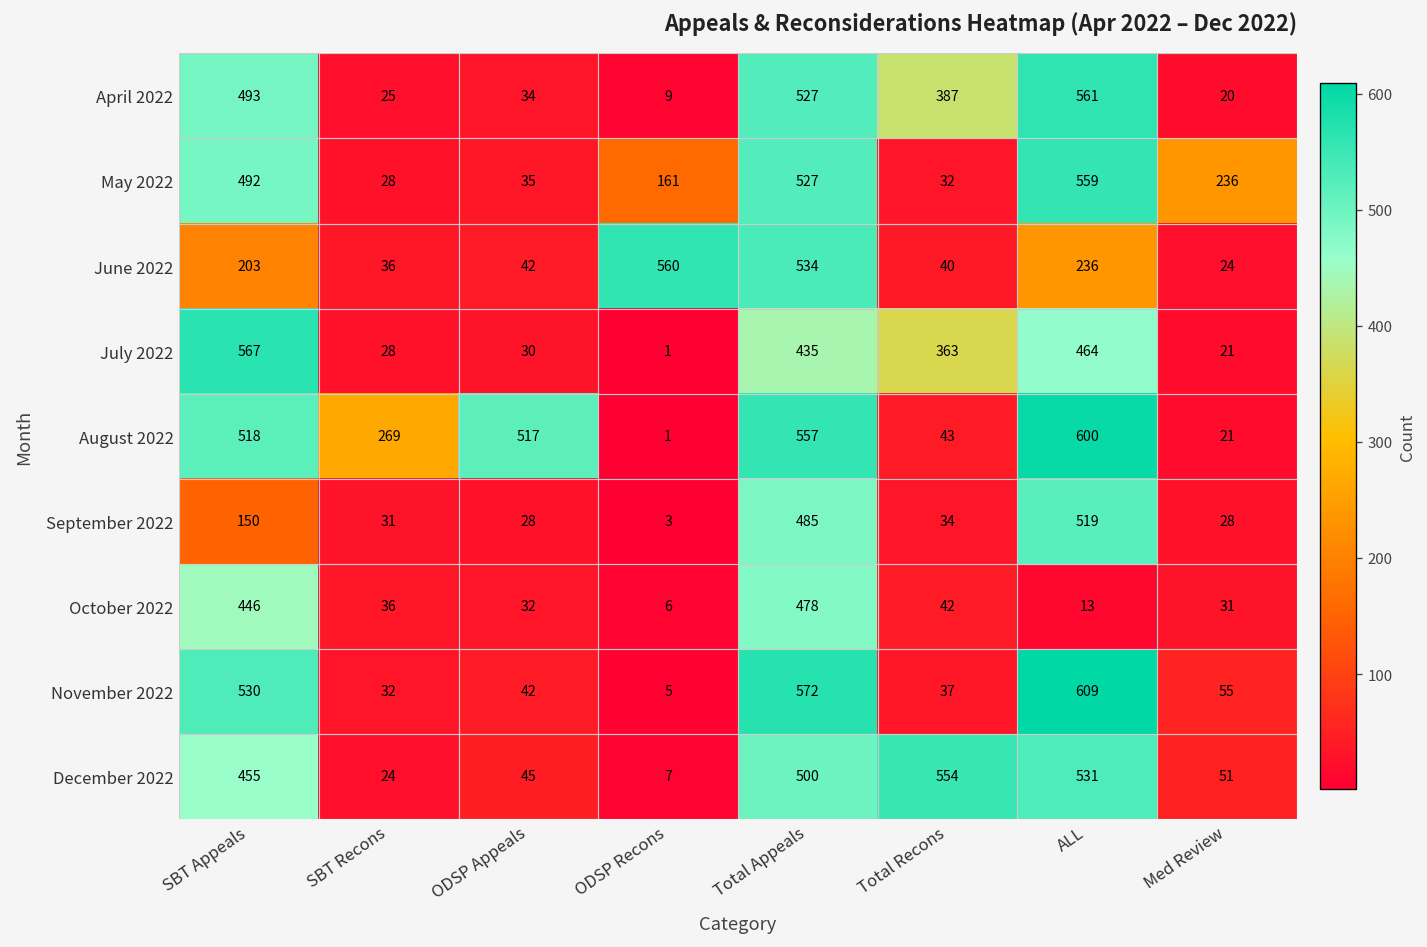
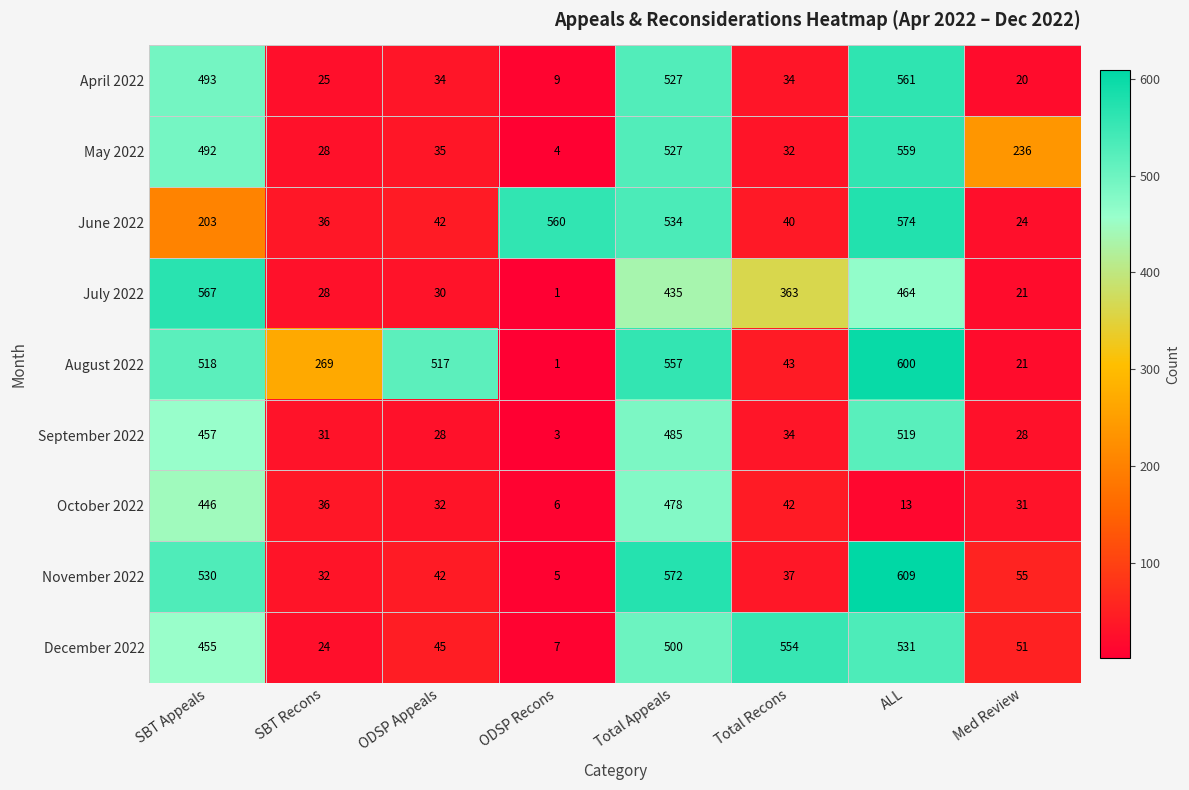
  {
    "April 2022": {
      "SBT Appeals": 493,
      "SBT Recons": 25,
      "ODSP Appeals": 34,
      "ODSP Recons": 9,
      "Total Appeals": 527,
-     "Total Recons": 387,
+     "Total Recons": 34,
      "ALL": 561,
      "Med Review": 20
    },
    "May 2022": {
      "SBT Appeals": 492,
      "SBT Recons": 28,
      "ODSP Appeals": 35,
-     "ODSP Recons": 161,
+     "ODSP Recons": 4,
      "Total Appeals": 527,
      "Total Recons": 32,
      "ALL": 559,
      "Med Review": 236
    },
    "June 2022": {
      "SBT Appeals": 203,
      "SBT Recons": 36,
      "ODSP Appeals": 42,
      "ODSP Recons": 560,
      "Total Appeals": 534,
      "Total Recons": 40,
-     "ALL": 236,
+     "ALL": 574,
      "Med Review": 24
    },
    "July 2022": {
      "SBT Appeals": 567,
      "SBT Recons": 28,
      "ODSP Appeals": 30,
      "ODSP Recons": 1,
      "Total Appeals": 435,
      "Total Recons": 363,
      "ALL": 464,
      "Med Review": 21
    },
    "August 2022": {
      "SBT Appeals": 518,
      "SBT Recons": 269,
      "ODSP Appeals": 517,
      "ODSP Recons": 1,
      "Total Appeals": 557,
      "Total Recons": 43,
      "ALL": 600,
      "Med Review": 21
    },
    "September 2022": {
-     "SBT Appeals": 150,
+     "SBT Appeals": 457,
      "SBT Recons": 31,
      "ODSP Appeals": 28,
      "ODSP Recons": 3,
      "Total Appeals": 485,
      "Total Recons": 34,
      "ALL": 519,
      "Med Review": 28
    },
    "October 2022": {
      "SBT Appeals": 446,
      "SBT Recons": 36,
      "ODSP Appeals": 32,
      "ODSP Recons": 6,
      "Total Appeals": 478,
      "Total Recons": 42,
      "ALL": 13,
      "Med Review": 31
    },
    "November 2022": {
      "SBT Appeals": 530,
      "SBT Recons": 32,
      "ODSP Appeals": 42,
      "ODSP Recons": 5,
      "Total Appeals": 572,
      "Total Recons": 37,
      "ALL": 609,
      "Med Review": 55
    },
    "December 2022": {
      "SBT Appeals": 455,
      "SBT Recons": 24,
      "ODSP Appeals": 45,
      "ODSP Recons": 7,
      "Total Appeals": 500,
      "Total Recons": 554,
      "ALL": 531,
      "Med Review": 51
    }
  }
